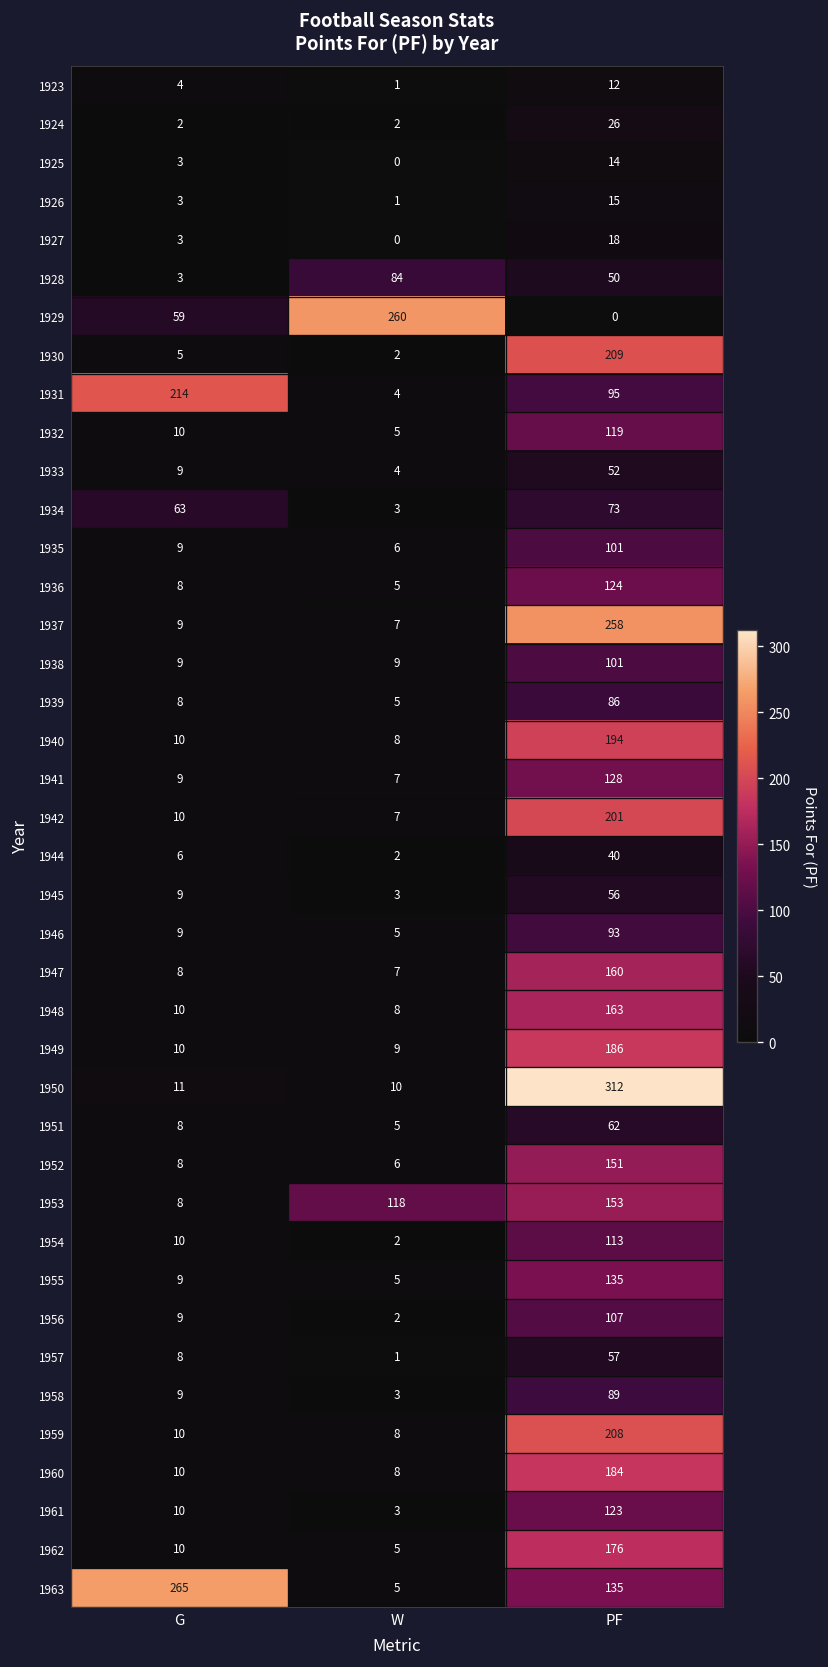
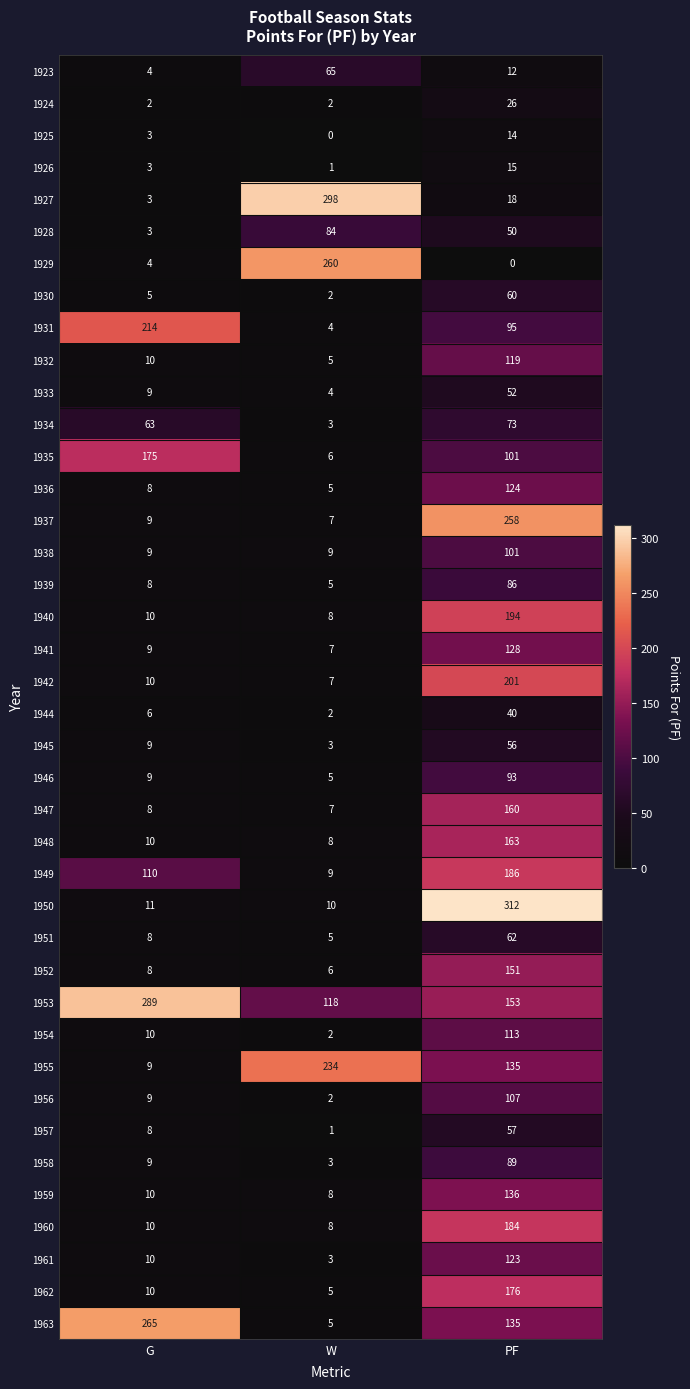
  {
    "1923": {
      "G": 4,
-     "W": 1,
+     "W": 65,
      "PF": 12
    },
    "1924": {
      "G": 2,
      "W": 2,
      "PF": 26
    },
    "1925": {
      "G": 3,
      "W": 0,
      "PF": 14
    },
    "1926": {
      "G": 3,
      "W": 1,
      "PF": 15
    },
    "1927": {
      "G": 3,
-     "W": 0,
+     "W": 298,
      "PF": 18
    },
    "1928": {
      "G": 3,
      "W": 84,
      "PF": 50
    },
    "1929": {
-     "G": 59,
+     "G": 4,
      "W": 260,
      "PF": 0
    },
    "1930": {
      "G": 5,
      "W": 2,
-     "PF": 209
+     "PF": 60
    },
    "1931": {
      "G": 214,
      "W": 4,
      "PF": 95
    },
    "1932": {
      "G": 10,
      "W": 5,
      "PF": 119
    },
    "1933": {
      "G": 9,
      "W": 4,
      "PF": 52
    },
    "1934": {
      "G": 63,
      "W": 3,
      "PF": 73
    },
    "1935": {
-     "G": 9,
+     "G": 175,
      "W": 6,
      "PF": 101
    },
    "1936": {
      "G": 8,
      "W": 5,
      "PF": 124
    },
    "1937": {
      "G": 9,
      "W": 7,
      "PF": 258
    },
    "1938": {
      "G": 9,
      "W": 9,
      "PF": 101
    },
    "1939": {
      "G": 8,
      "W": 5,
      "PF": 86
    },
    "1940": {
      "G": 10,
      "W": 8,
      "PF": 194
    },
    "1941": {
      "G": 9,
      "W": 7,
      "PF": 128
    },
    "1942": {
      "G": 10,
      "W": 7,
      "PF": 201
    },
    "1944": {
      "G": 6,
      "W": 2,
      "PF": 40
    },
    "1945": {
      "G": 9,
      "W": 3,
      "PF": 56
    },
    "1946": {
      "G": 9,
      "W": 5,
      "PF": 93
    },
    "1947": {
      "G": 8,
      "W": 7,
      "PF": 160
    },
    "1948": {
      "G": 10,
      "W": 8,
      "PF": 163
    },
    "1949": {
-     "G": 10,
+     "G": 110,
      "W": 9,
      "PF": 186
    },
    "1950": {
      "G": 11,
      "W": 10,
      "PF": 312
    },
    "1951": {
      "G": 8,
      "W": 5,
      "PF": 62
    },
    "1952": {
      "G": 8,
      "W": 6,
      "PF": 151
    },
    "1953": {
-     "G": 8,
+     "G": 289,
      "W": 118,
      "PF": 153
    },
    "1954": {
      "G": 10,
      "W": 2,
      "PF": 113
    },
    "1955": {
      "G": 9,
-     "W": 5,
+     "W": 234,
      "PF": 135
    },
    "1956": {
      "G": 9,
      "W": 2,
      "PF": 107
    },
    "1957": {
      "G": 8,
      "W": 1,
      "PF": 57
    },
    "1958": {
      "G": 9,
      "W": 3,
      "PF": 89
    },
    "1959": {
      "G": 10,
      "W": 8,
-     "PF": 208
+     "PF": 136
    },
    "1960": {
      "G": 10,
      "W": 8,
      "PF": 184
    },
    "1961": {
      "G": 10,
      "W": 3,
      "PF": 123
    },
    "1962": {
      "G": 10,
      "W": 5,
      "PF": 176
    },
    "1963": {
      "G": 265,
      "W": 5,
      "PF": 135
    }
  }
